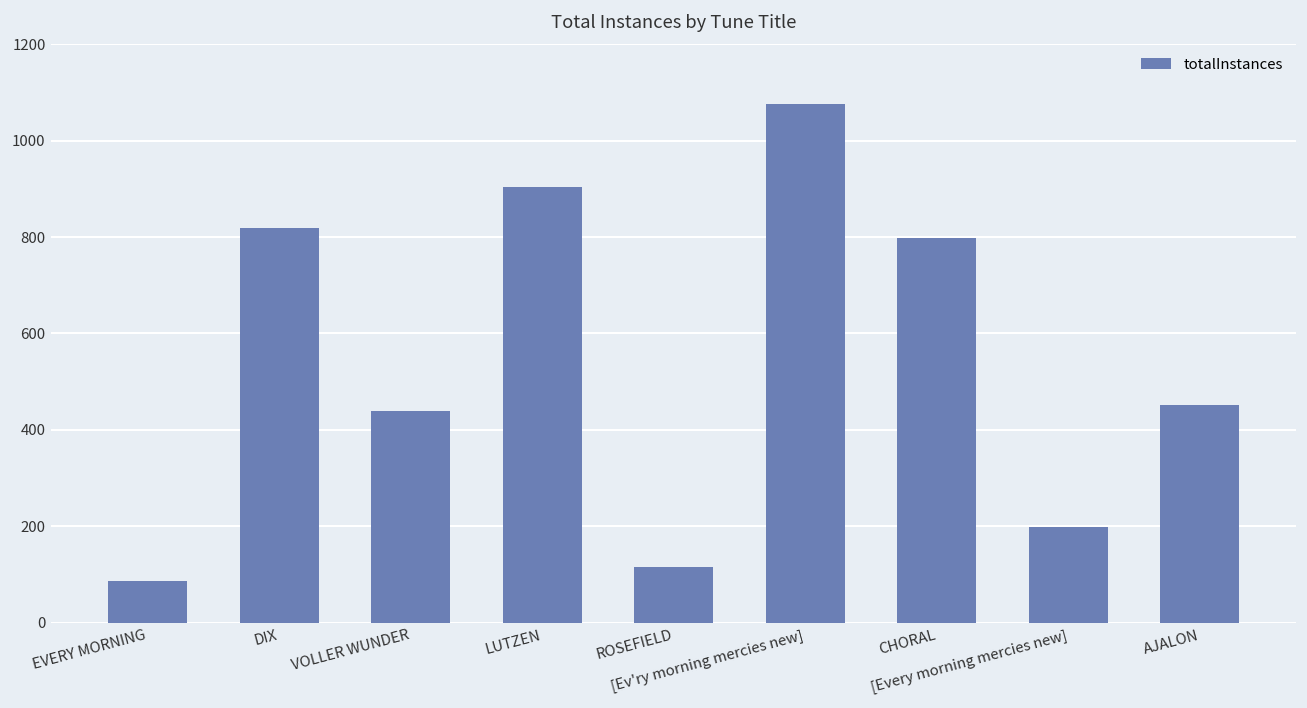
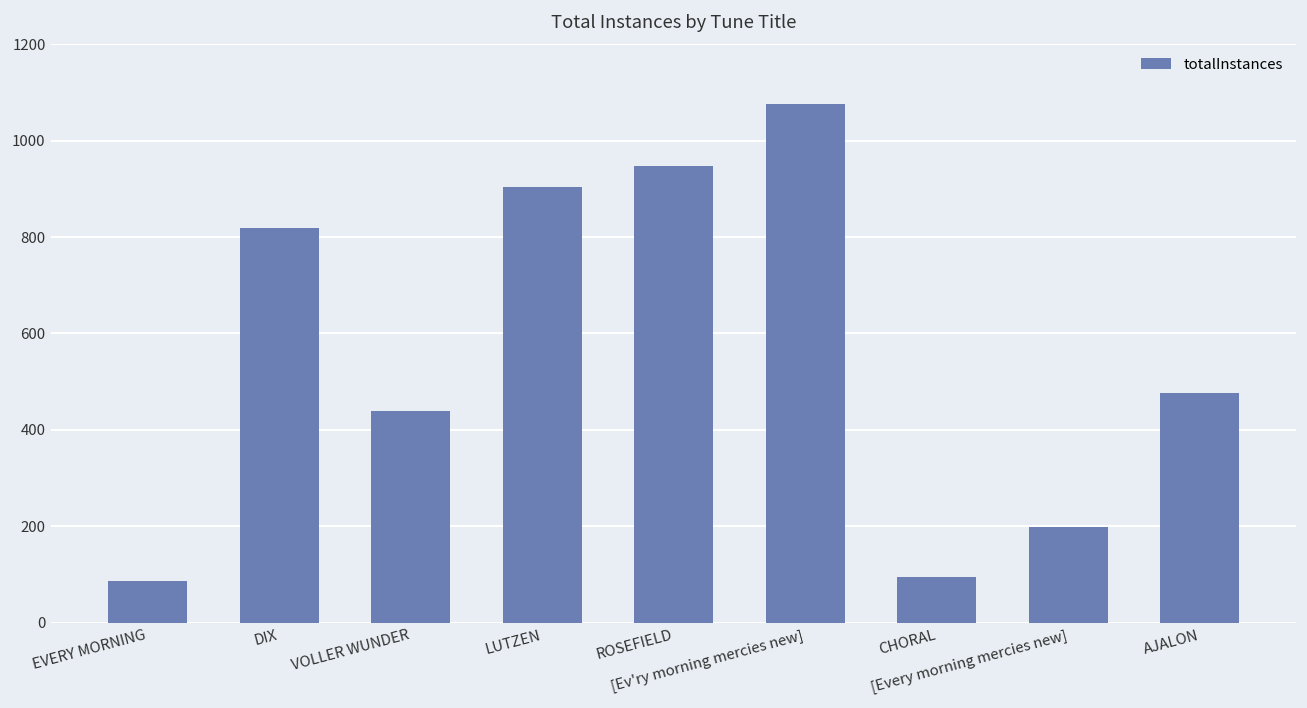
  {
    "EVERY MORNING": 90,
    "DIX": 820,
    "VOLLER WUNDER": 440,
    "LUTZEN": 900,
-   "ROSEFIELD": 120,
+   "ROSEFIELD": 950,
    "[Ev'ry morning mercies new]": 1080,
-   "CHORAL": 800,
+   "CHORAL": 90,
    "[Every morning mercies new]": 200,
-   "AJALON": 450
+   "AJALON": 480
  }
